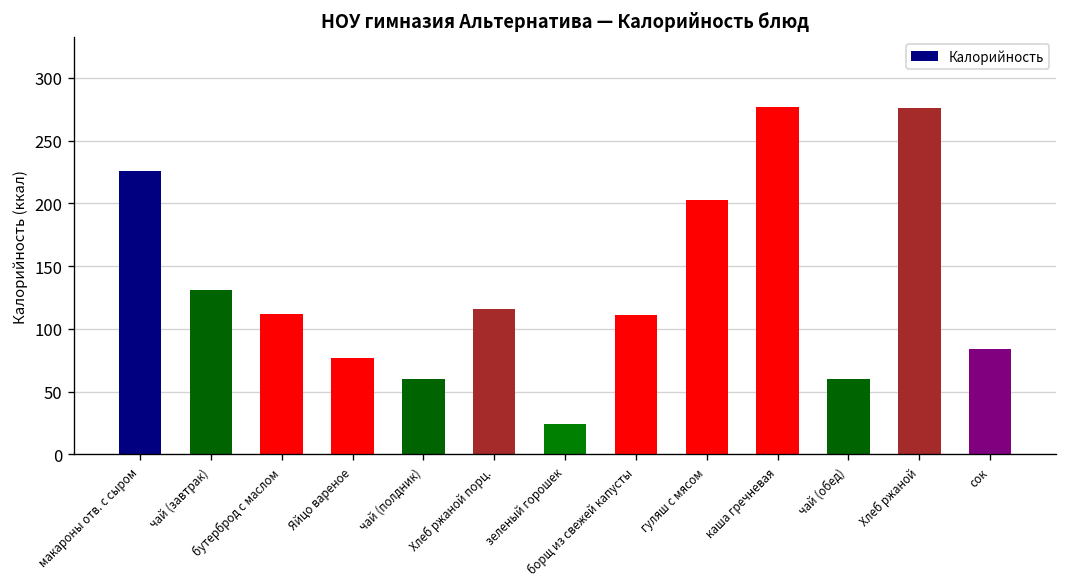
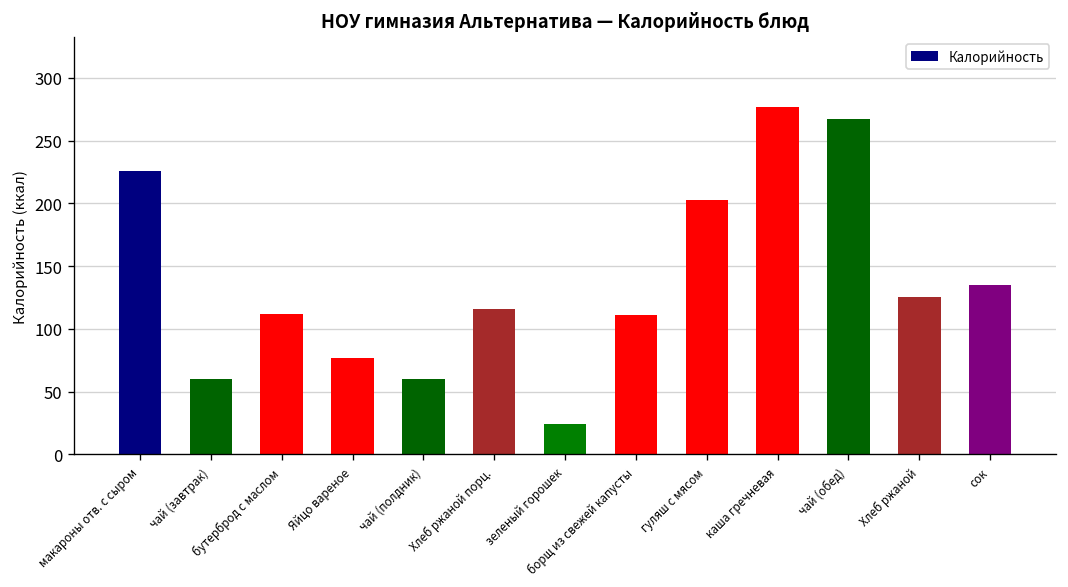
  {
    "макароны отв. с сыром": 226,
-   "чай (завтрак)": 131,
+   "чай (завтрак)": 60,
    "бутерброд с маслом": 112,
    "Яйцо вареное": 77,
    "чай (полдник)": 60,
    "Хлеб ржаной порц.": 116,
    "зеленый горошек": 24,
    "борщ из свежей капусты": 111,
    "гуляш с мясом": 203,
    "каша гречневая": 277,
-   "чай (обед)": 60,
-   "Хлеб ржаной": 276,
-   "сок": 84
+   "чай (обед)": 267,
+   "Хлеб ржаной": 125,
+   "сок": 135
  }
